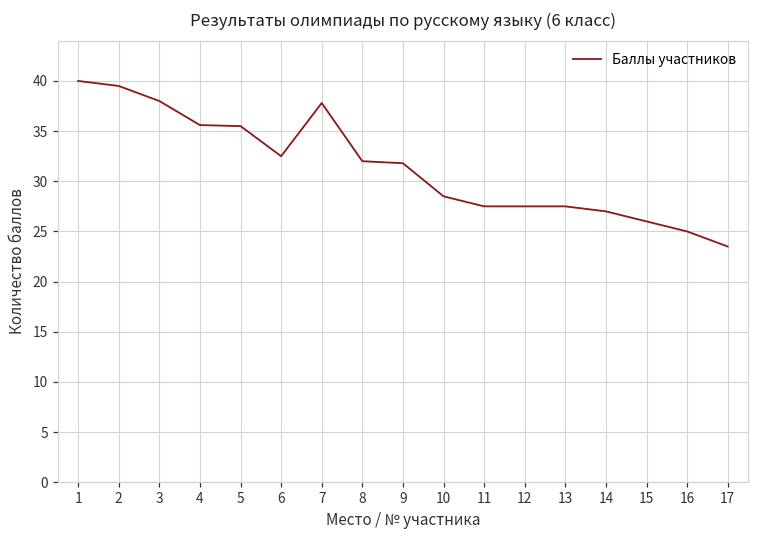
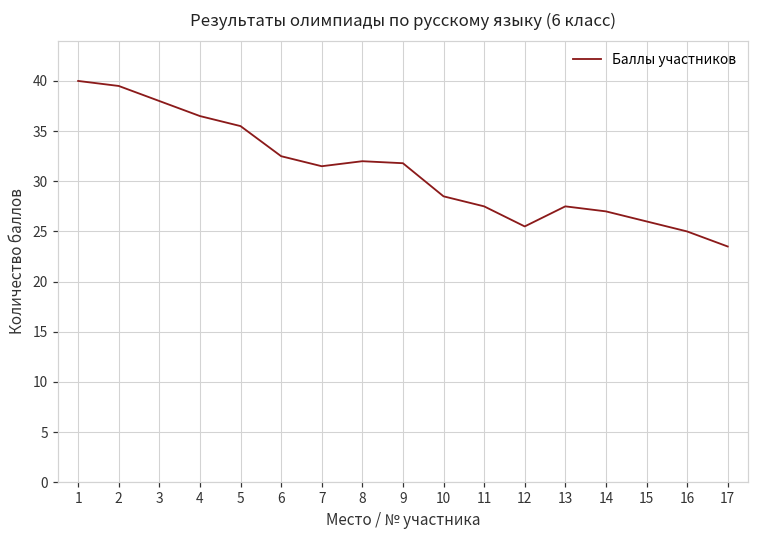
  {
    "1": 40,
    "2": 40,
    "3": 38,
-   "4": 36,
+   "4": 37,
    "5": 36,
    "6": 33,
-   "7": 38,
+   "7": 32,
    "8": 32,
    "9": 32,
    "10": 29,
    "11": 28,
-   "12": 28,
+   "12": 26,
    "13": 28,
    "14": 27,
    "15": 26,
    "16": 25,
    "17": 24
  }
